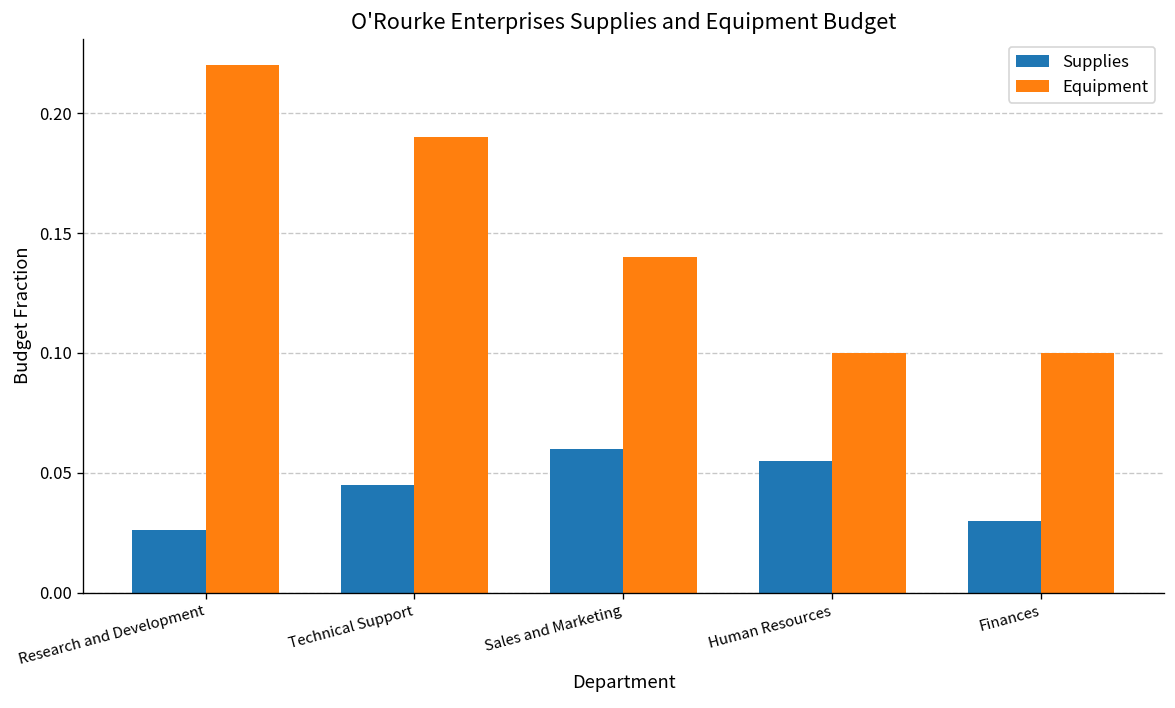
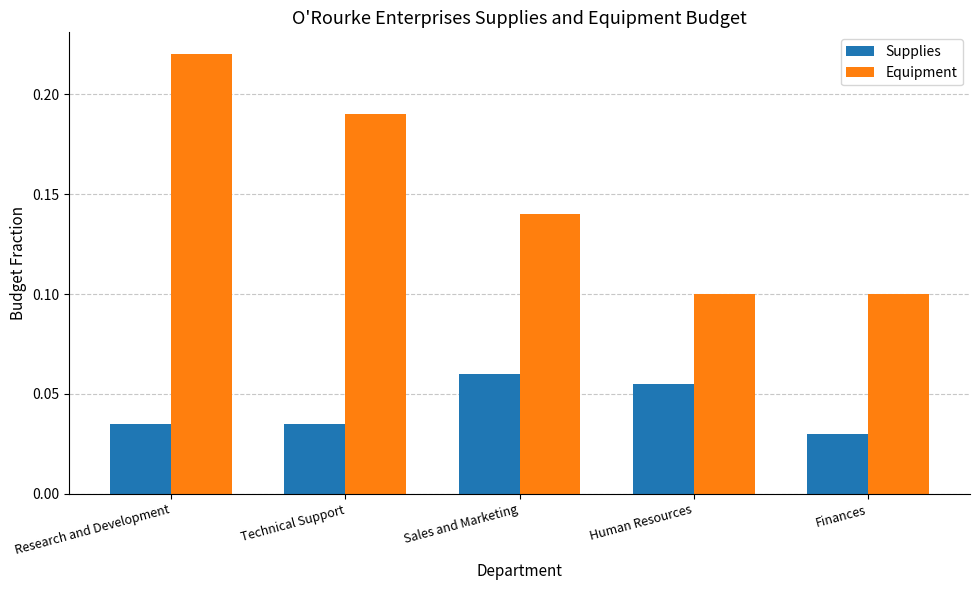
  {
    "Supplies": {
-     "Research and Development": 0.026,
-     "Technical Support": 0.045,
+     "Research and Development": 0.035,
+     "Technical Support": 0.035,
      "Sales and Marketing": 0.060,
      "Human Resources": 0.055,
      "Finances": 0.030
    },
    "Equipment": {
      "Research and Development": 0.220,
      "Technical Support": 0.190,
      "Sales and Marketing": 0.140,
      "Human Resources": 0.100,
      "Finances": 0.100
    }
  }
